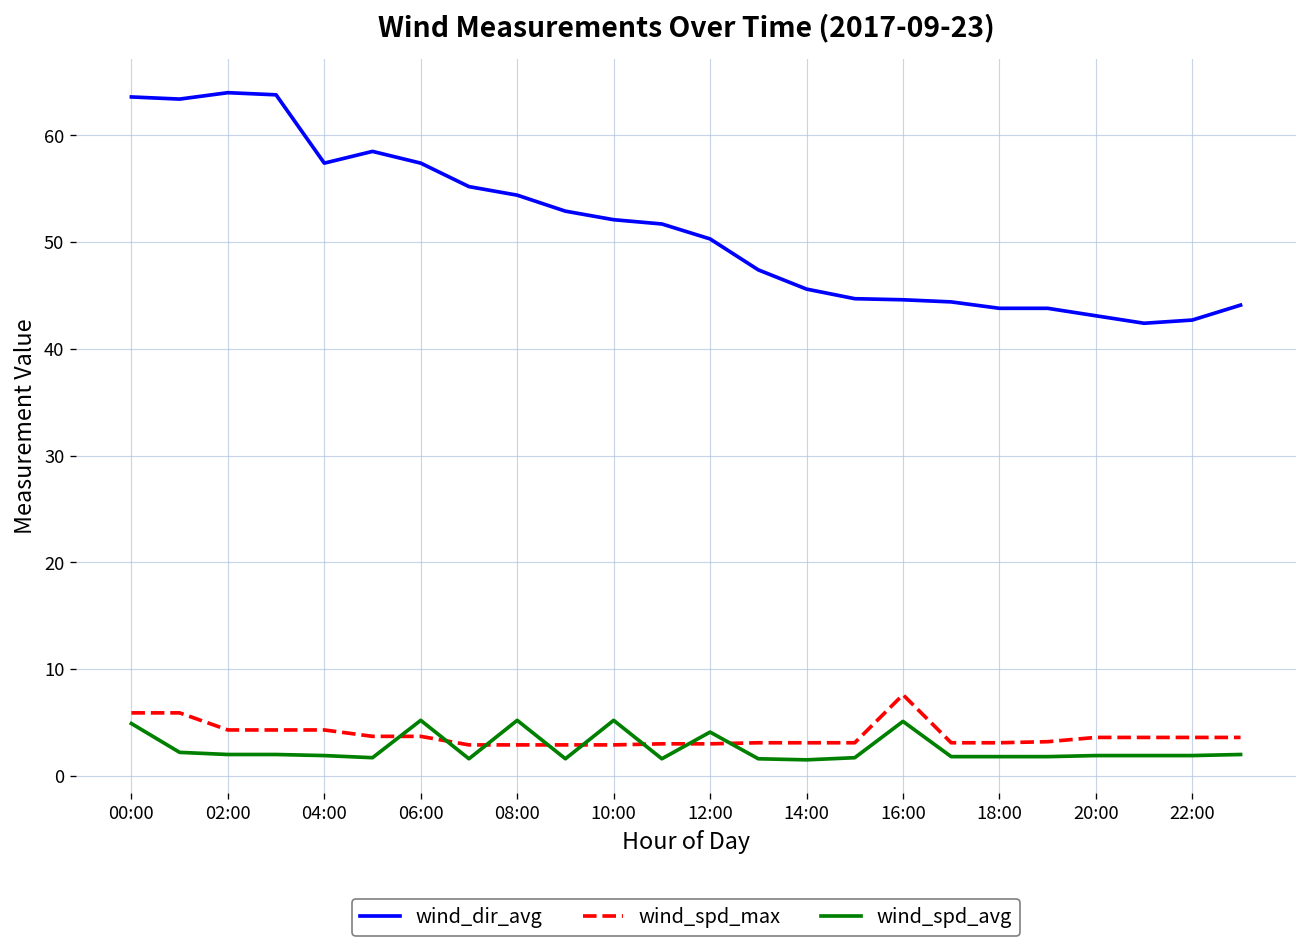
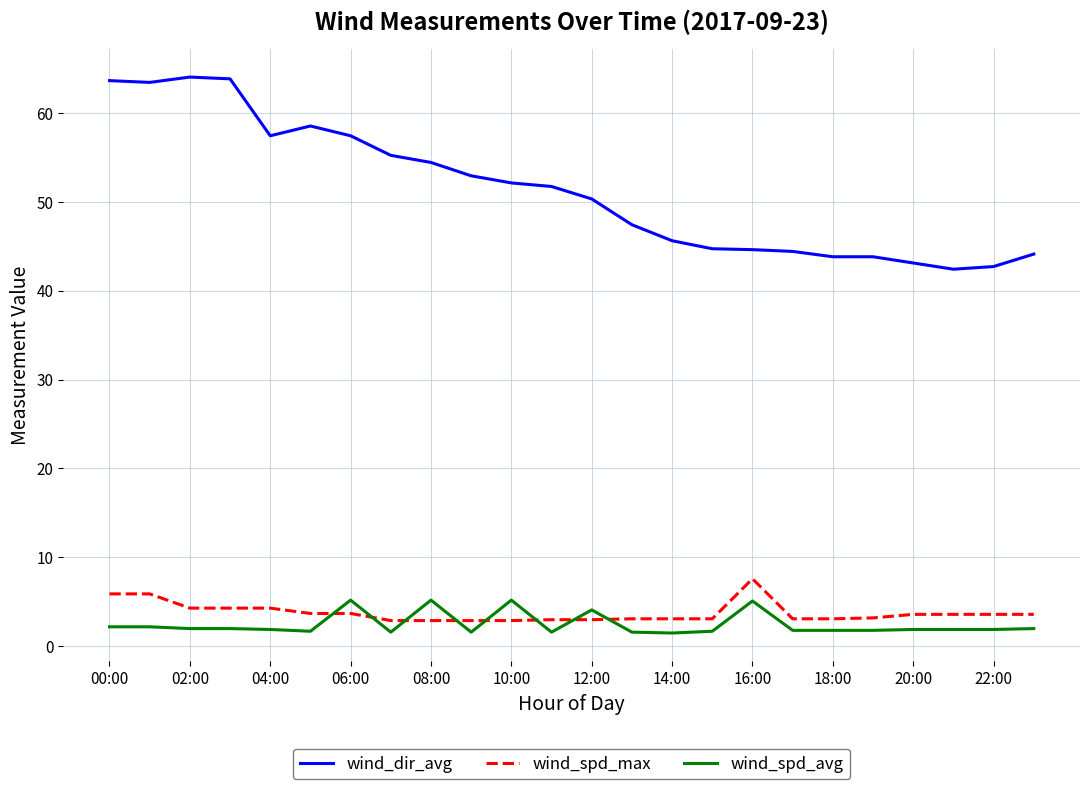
  {
    "wind_dir_avg": {
      "00:00": 64,
      "02:00": 64,
      "04:00": 57,
      "06:00": 57,
      "08:00": 54,
      "10:00": 52,
      "12:00": 50,
      "14:00": 46,
      "16:00": 45,
      "18:00": 44,
      "20:00": 43,
      "22:00": 43
    },
    "wind_spd_max": {
      "00:00": 6,
      "02:00": 4,
      "04:00": 4,
      "06:00": 4,
      "08:00": 3,
      "10:00": 3,
      "12:00": 3,
      "14:00": 3,
      "16:00": 8,
      "18:00": 3,
      "20:00": 4,
      "22:00": 4
    },
    "wind_spd_avg": {
-     "00:00": 5,
+     "00:00": 2,
      "02:00": 2,
      "04:00": 2,
      "06:00": 5,
      "08:00": 5,
      "10:00": 5,
      "12:00": 4,
      "14:00": 2,
      "16:00": 5,
      "18:00": 2,
      "20:00": 2,
      "22:00": 2
    }
  }
